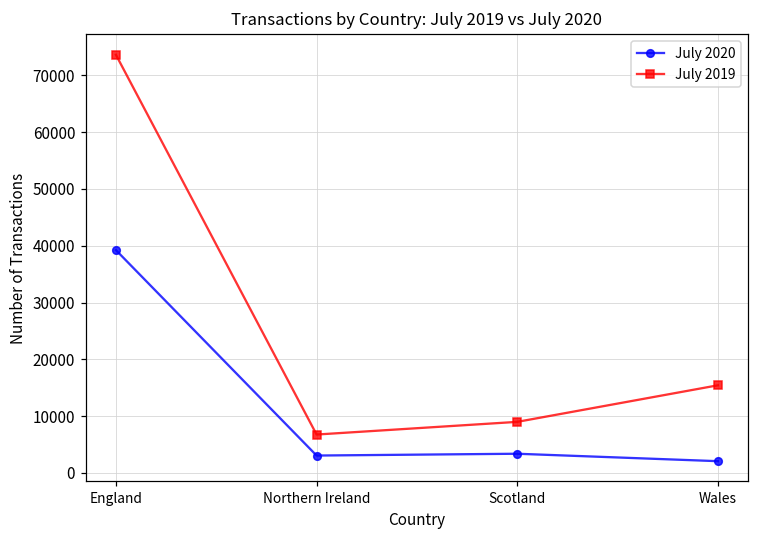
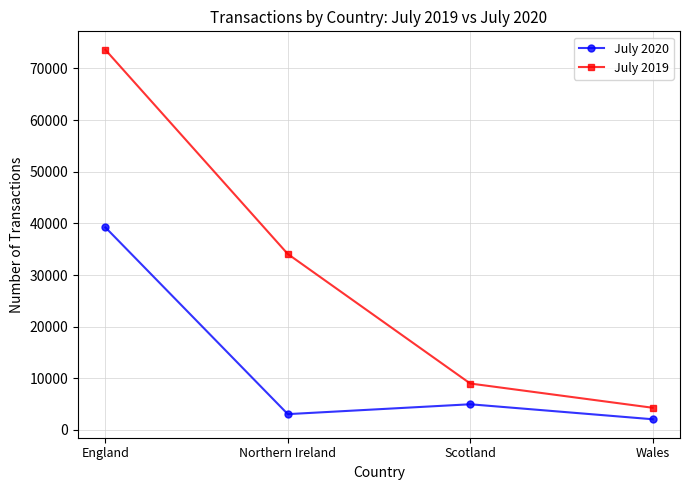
  {
    "July 2020": {
      "England": 39000,
      "Northern Ireland": 3000,
-     "Scotland": 3000,
+     "Scotland": 5000,
      "Wales": 2000
    },
    "July 2019": {
      "England": 74000,
-     "Northern Ireland": 7000,
+     "Northern Ireland": 34000,
      "Scotland": 9000,
-     "Wales": 15000
+     "Wales": 4000
    }
  }
